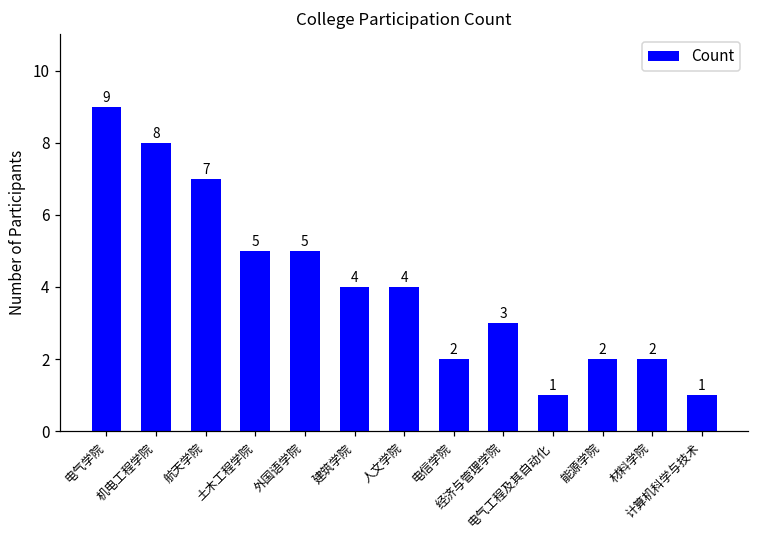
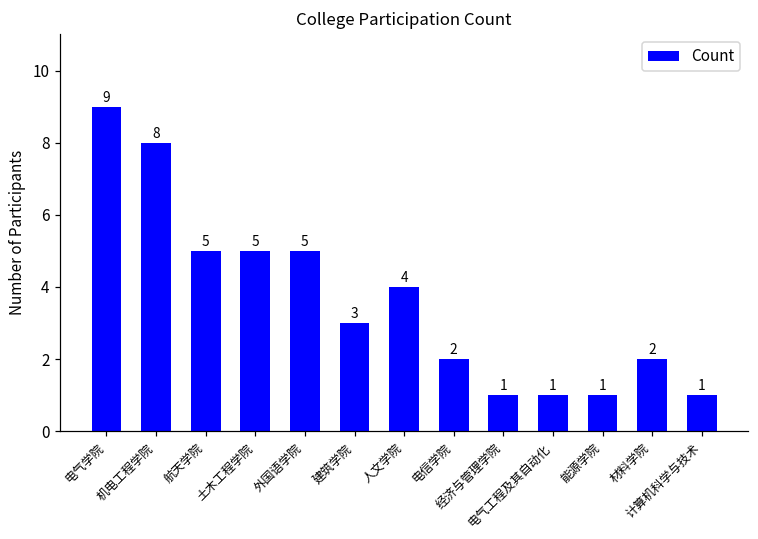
  {
    "电气学院": 9,
    "机电工程学院": 8,
-   "航天学院": 7,
+   "航天学院": 5,
    "土木工程学院": 5,
    "外国语学院": 5,
-   "建筑学院": 4,
+   "建筑学院": 3,
    "人文学院": 4,
    "电信学院": 2,
-   "经济与管理学院": 3,
+   "经济与管理学院": 1,
    "电气工程及其自动化": 1,
-   "能源学院": 2,
+   "能源学院": 1,
    "材料学院": 2,
    "计算机科学与技术": 1
  }
